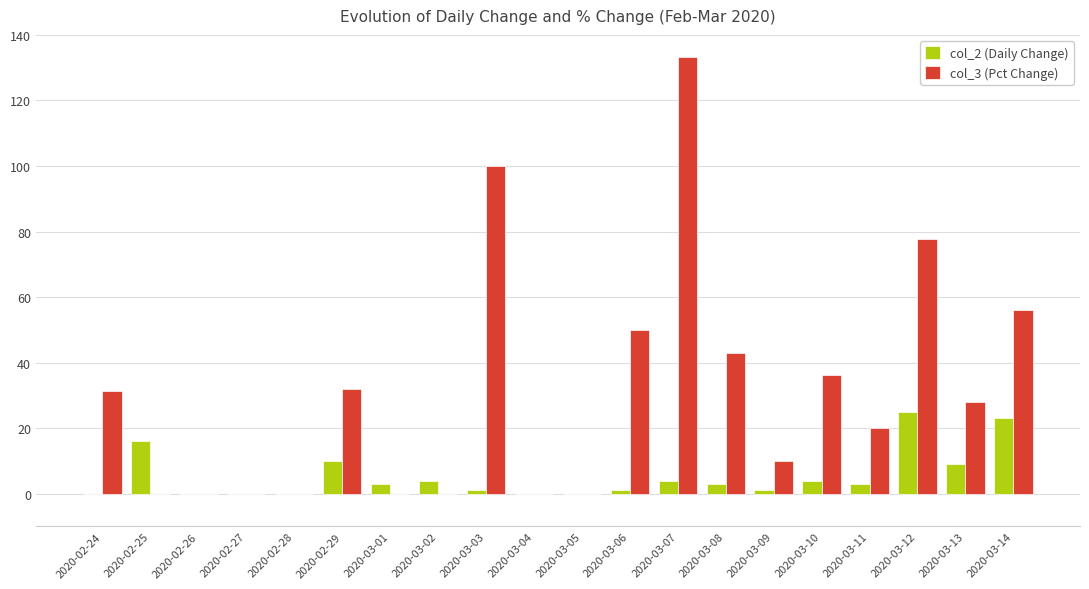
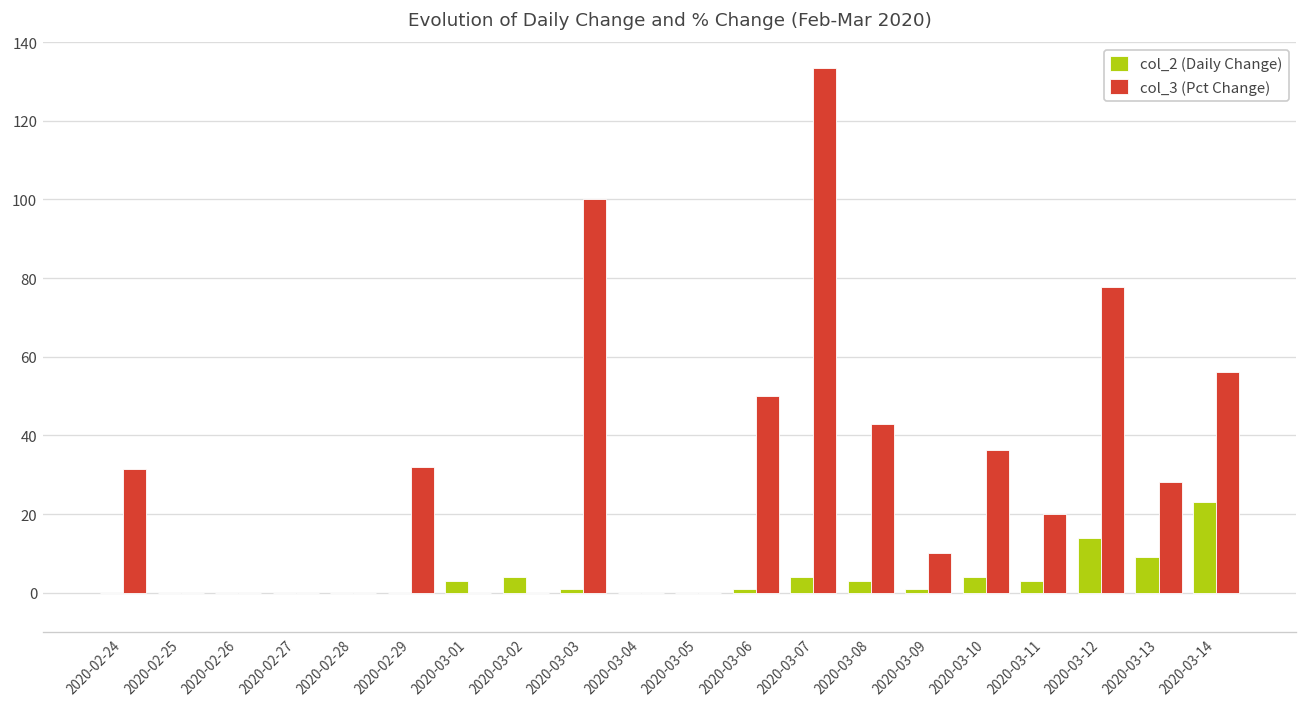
  {
    "col_2 (Daily Change)": {
      "2020-02-24": 0,
-     "2020-02-25": 16,
+     "2020-02-25": 0,
      "2020-02-26": 0,
      "2020-02-27": 0,
      "2020-02-28": 0,
-     "2020-02-29": 10,
+     "2020-02-29": 0,
      "2020-03-01": 3,
      "2020-03-02": 4,
      "2020-03-03": 1,
      "2020-03-04": 0,
      "2020-03-05": 0,
      "2020-03-06": 1,
      "2020-03-07": 4,
      "2020-03-08": 3,
      "2020-03-09": 1,
      "2020-03-10": 4,
      "2020-03-11": 3,
-     "2020-03-12": 25,
+     "2020-03-12": 14,
      "2020-03-13": 9,
      "2020-03-14": 23
    },
    "col_3 (Pct Change)": {
      "2020-02-24": 31,
      "2020-02-25": 0,
      "2020-02-26": 0,
      "2020-02-27": 0,
      "2020-02-28": 0,
      "2020-02-29": 32,
      "2020-03-01": 0,
      "2020-03-02": 0,
      "2020-03-03": 100,
      "2020-03-04": 0,
      "2020-03-05": 0,
      "2020-03-06": 50,
      "2020-03-07": 133,
      "2020-03-08": 43,
      "2020-03-09": 10,
      "2020-03-10": 36,
      "2020-03-11": 20,
      "2020-03-12": 78,
      "2020-03-13": 28,
      "2020-03-14": 56
    }
  }
